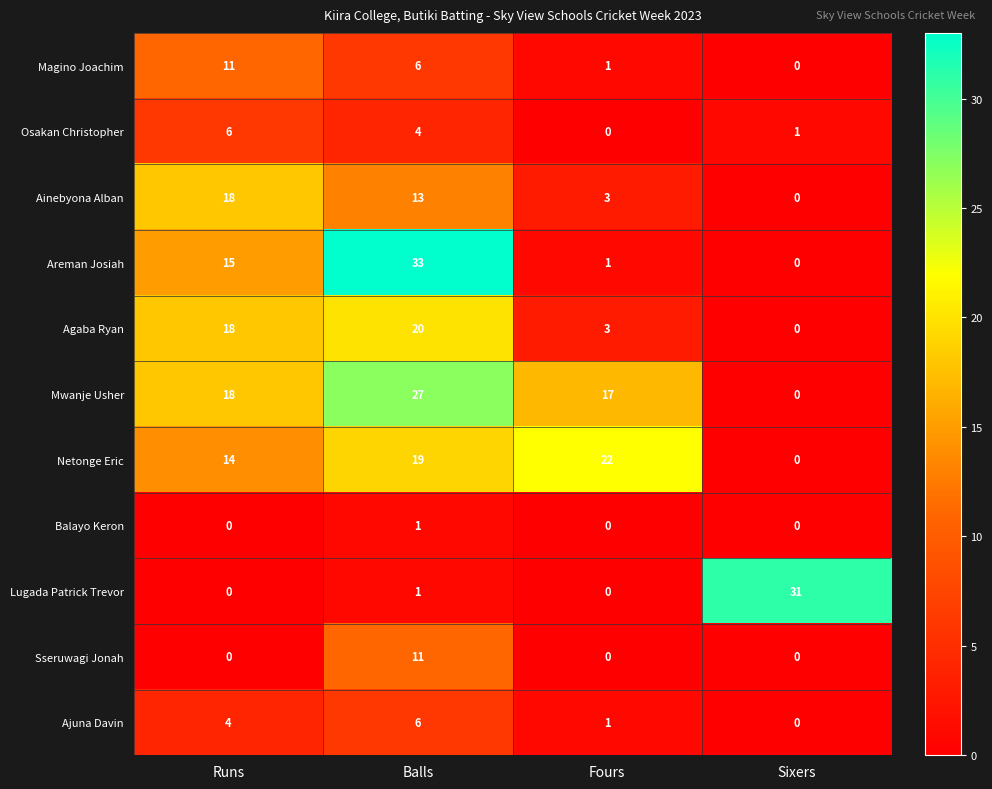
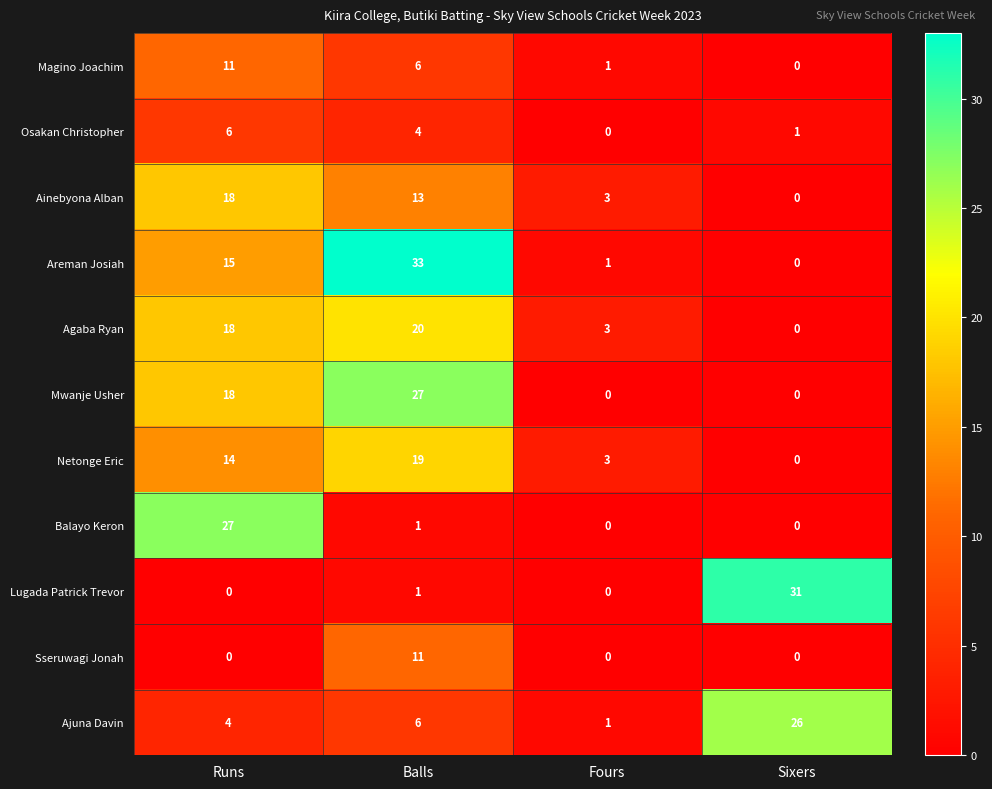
  {
    "Magino Joachim": {
      "Runs": 11,
      "Balls": 6,
      "Fours": 1,
      "Sixers": 0
    },
    "Osakan Christopher": {
      "Runs": 6,
      "Balls": 4,
      "Fours": 0,
      "Sixers": 1
    },
    "Ainebyona Alban": {
      "Runs": 18,
      "Balls": 13,
      "Fours": 3,
      "Sixers": 0
    },
    "Areman Josiah": {
      "Runs": 15,
      "Balls": 33,
      "Fours": 1,
      "Sixers": 0
    },
    "Agaba Ryan": {
      "Runs": 18,
      "Balls": 20,
      "Fours": 3,
      "Sixers": 0
    },
    "Mwanje Usher": {
      "Runs": 18,
      "Balls": 27,
-     "Fours": 17,
+     "Fours": 0,
      "Sixers": 0
    },
    "Netonge Eric": {
      "Runs": 14,
      "Balls": 19,
-     "Fours": 22,
+     "Fours": 3,
      "Sixers": 0
    },
    "Balayo Keron": {
-     "Runs": 0,
+     "Runs": 27,
      "Balls": 1,
      "Fours": 0,
      "Sixers": 0
    },
    "Lugada Patrick Trevor": {
      "Runs": 0,
      "Balls": 1,
      "Fours": 0,
      "Sixers": 31
    },
    "Sseruwagi Jonah": {
      "Runs": 0,
      "Balls": 11,
      "Fours": 0,
      "Sixers": 0
    },
    "Ajuna Davin": {
      "Runs": 4,
      "Balls": 6,
      "Fours": 1,
-     "Sixers": 0
+     "Sixers": 26
    }
  }
